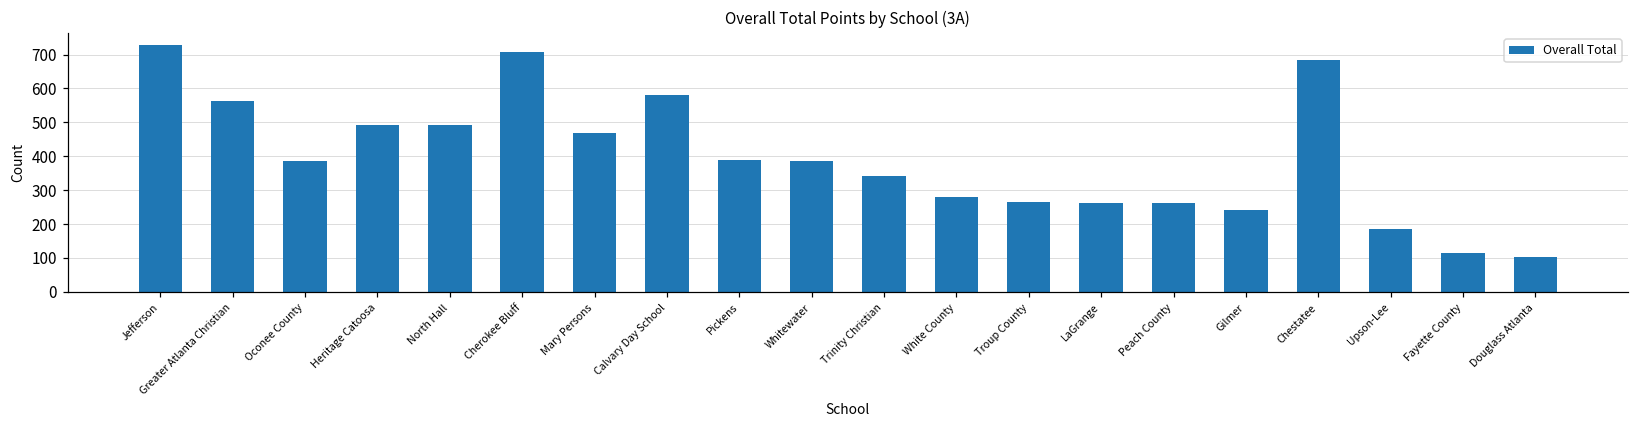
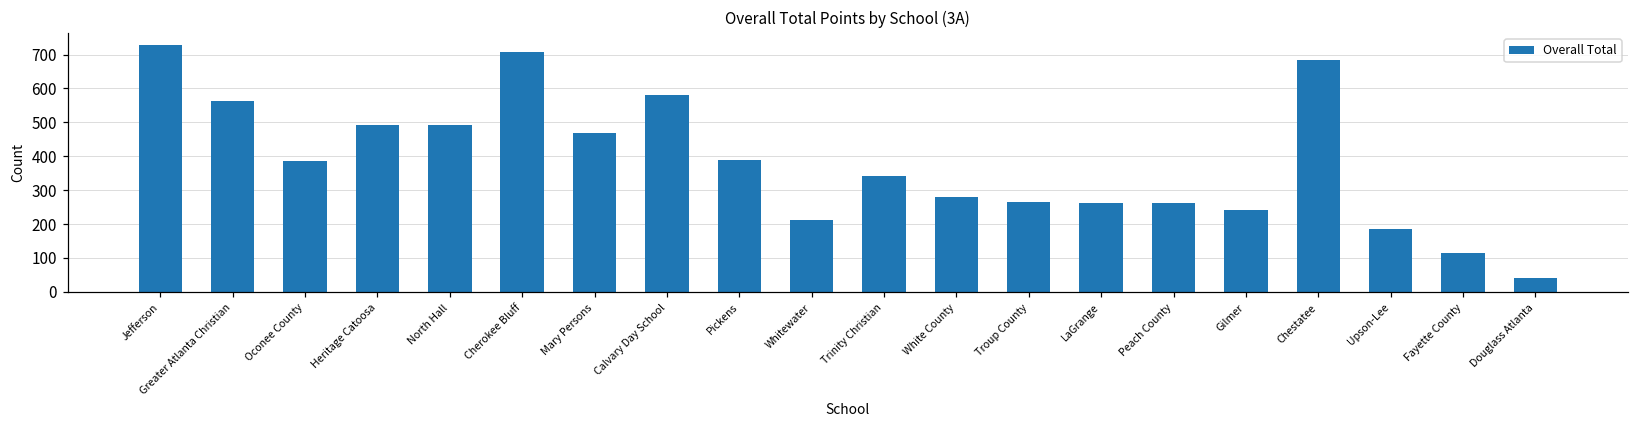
  {
    "Jefferson": 730,
    "Greater Atlanta Christian": 560,
    "Oconee County": 390,
    "Heritage Catoosa": 490,
    "North Hall": 490,
    "Cherokee Bluff": 710,
    "Mary Persons": 470,
    "Calvary Day School": 580,
    "Pickens": 390,
-   "Whitewater": 390,
+   "Whitewater": 210,
    "Trinity Christian": 340,
    "White County": 280,
    "Troup County": 270,
    "LaGrange": 260,
    "Peach County": 260,
    "Gilmer": 240,
    "Chestatee": 690,
    "Upson-Lee": 190,
    "Fayette County": 120,
-   "Douglass Atlanta": 100
+   "Douglass Atlanta": 40
  }
